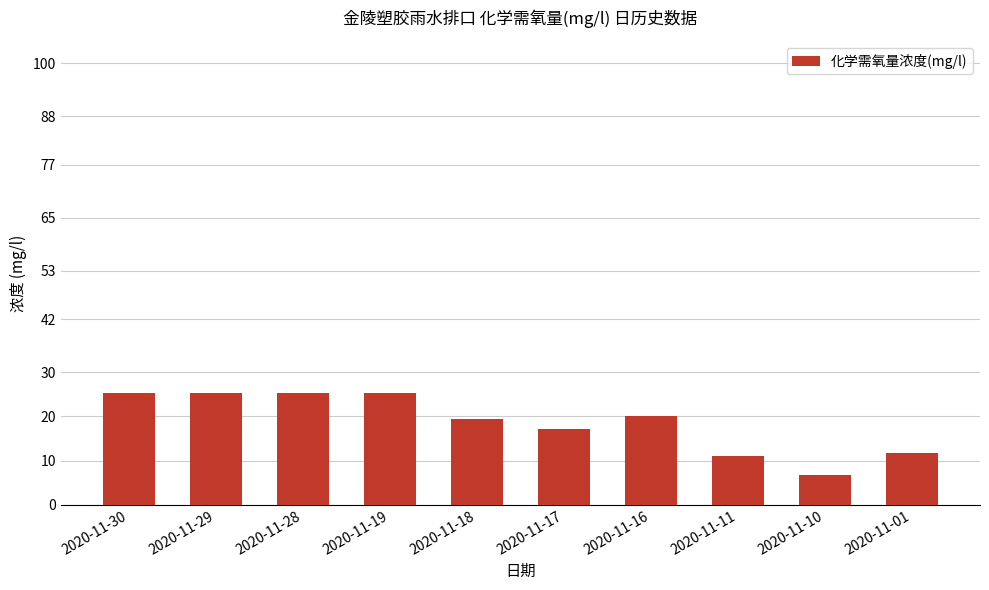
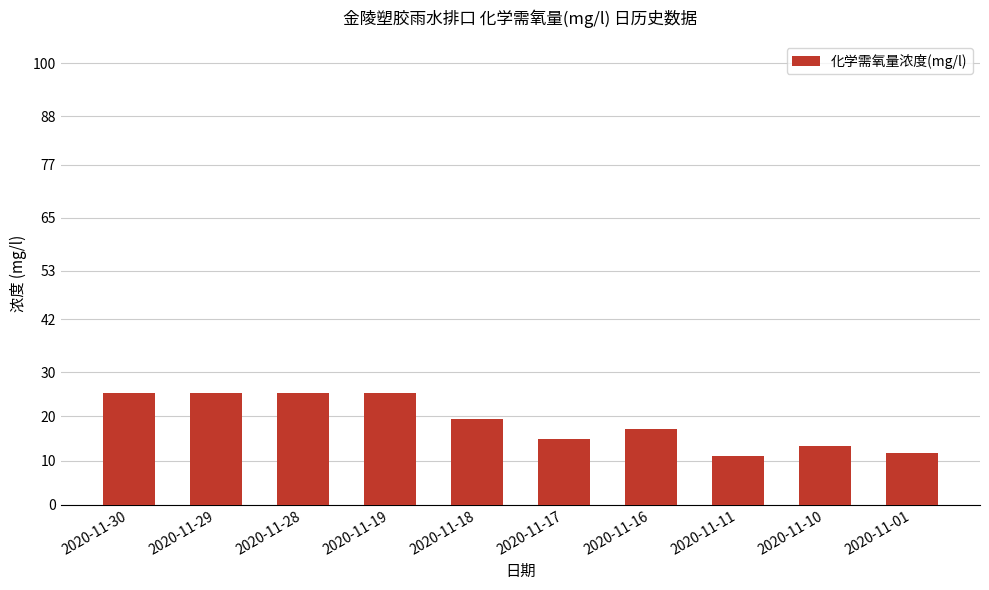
  {
    "2020-11-30": 25,
    "2020-11-29": 25,
    "2020-11-28": 25,
    "2020-11-19": 25,
    "2020-11-18": 20,
-   "2020-11-17": 17,
-   "2020-11-16": 20,
+   "2020-11-17": 15,
+   "2020-11-16": 17,
    "2020-11-11": 11,
-   "2020-11-10": 7,
+   "2020-11-10": 13,
    "2020-11-01": 12
  }
